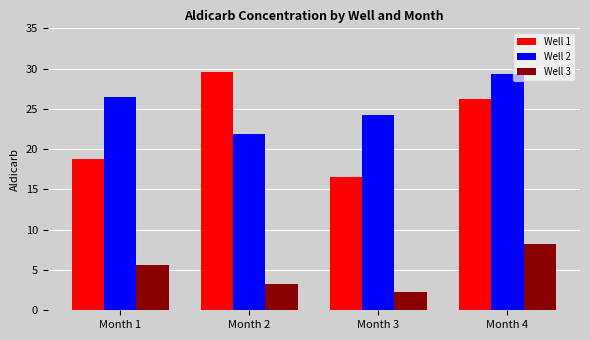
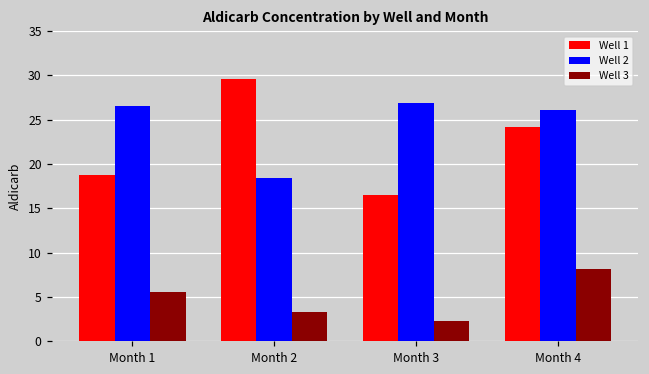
  {
    "Well 1": {
      "Month 1": 19,
      "Month 2": 30,
      "Month 3": 17,
-     "Month 4": 26
+     "Month 4": 24
    },
    "Well 2": {
      "Month 1": 27,
-     "Month 2": 22,
-     "Month 3": 24,
-     "Month 4": 29
+     "Month 2": 18,
+     "Month 3": 27,
+     "Month 4": 26
    },
    "Well 3": {
      "Month 1": 6,
      "Month 2": 3,
      "Month 3": 2,
      "Month 4": 8
    }
  }
